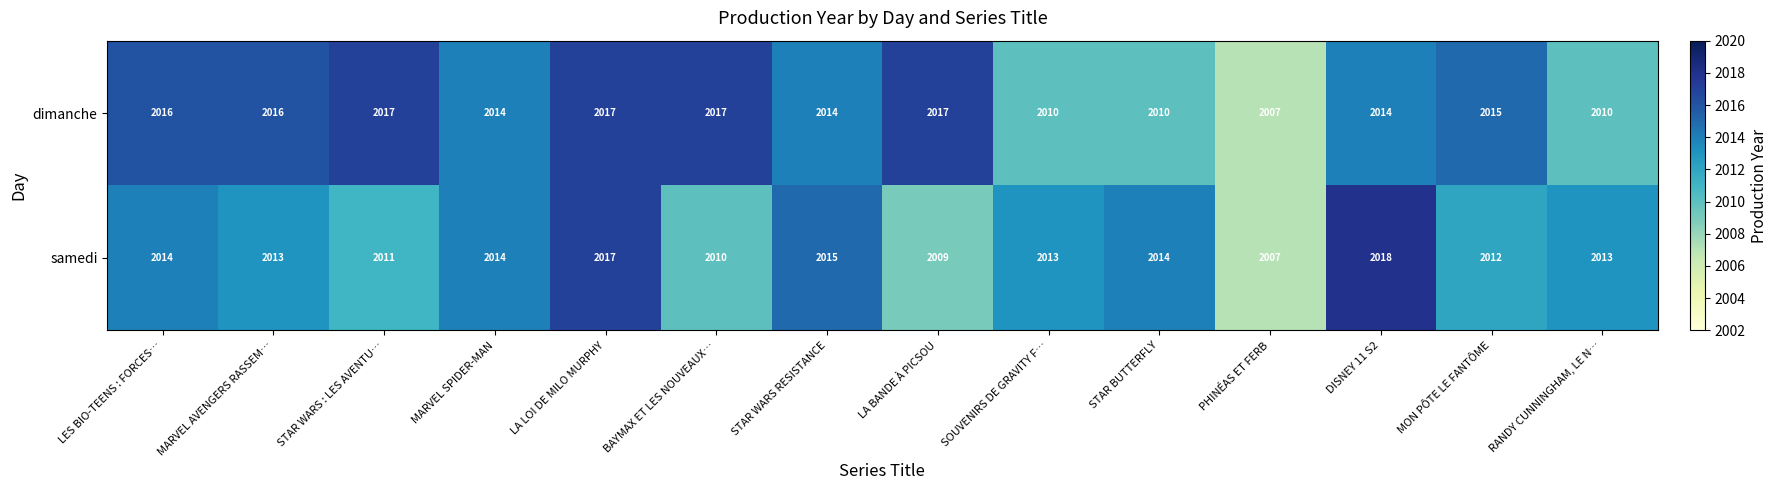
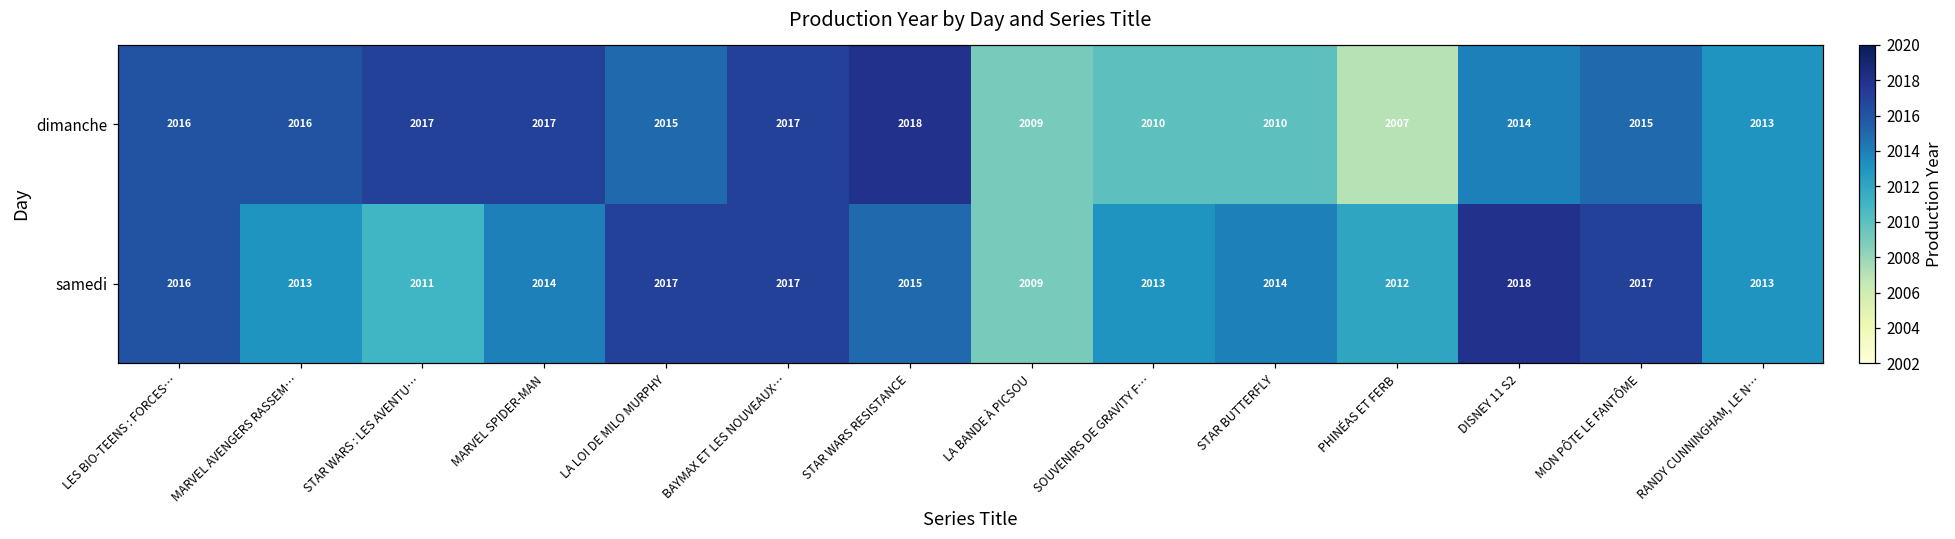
  {
    "dimanche": {
      "LES BIO-TEENS : FORCES…": 2016,
      "MARVEL AVENGERS RASSEM…": 2016,
      "STAR WARS : LES AVENTU…": 2017,
-     "MARVEL SPIDER-MAN": 2014,
-     "LA LOI DE MILO MURPHY": 2017,
+     "MARVEL SPIDER-MAN": 2017,
+     "LA LOI DE MILO MURPHY": 2015,
      "BAYMAX ET LES NOUVEAUX…": 2017,
-     "STAR WARS RESISTANCE": 2014,
-     "LA BANDE À PICSOU": 2017,
+     "STAR WARS RESISTANCE": 2018,
+     "LA BANDE À PICSOU": 2009,
      "SOUVENIRS DE GRAVITY F…": 2010,
      "STAR BUTTERFLY": 2010,
      "PHINÉAS ET FERB": 2007,
      "DISNEY 11 S2": 2014,
      "MON PÔTE LE FANTÔME": 2015,
-     "RANDY CUNNINGHAM, LE N…": 2010
+     "RANDY CUNNINGHAM, LE N…": 2013
    },
    "samedi": {
-     "LES BIO-TEENS : FORCES…": 2014,
+     "LES BIO-TEENS : FORCES…": 2016,
      "MARVEL AVENGERS RASSEM…": 2013,
      "STAR WARS : LES AVENTU…": 2011,
      "MARVEL SPIDER-MAN": 2014,
      "LA LOI DE MILO MURPHY": 2017,
-     "BAYMAX ET LES NOUVEAUX…": 2010,
+     "BAYMAX ET LES NOUVEAUX…": 2017,
      "STAR WARS RESISTANCE": 2015,
      "LA BANDE À PICSOU": 2009,
      "SOUVENIRS DE GRAVITY F…": 2013,
      "STAR BUTTERFLY": 2014,
-     "PHINÉAS ET FERB": 2007,
+     "PHINÉAS ET FERB": 2012,
      "DISNEY 11 S2": 2018,
-     "MON PÔTE LE FANTÔME": 2012,
+     "MON PÔTE LE FANTÔME": 2017,
      "RANDY CUNNINGHAM, LE N…": 2013
    }
  }
